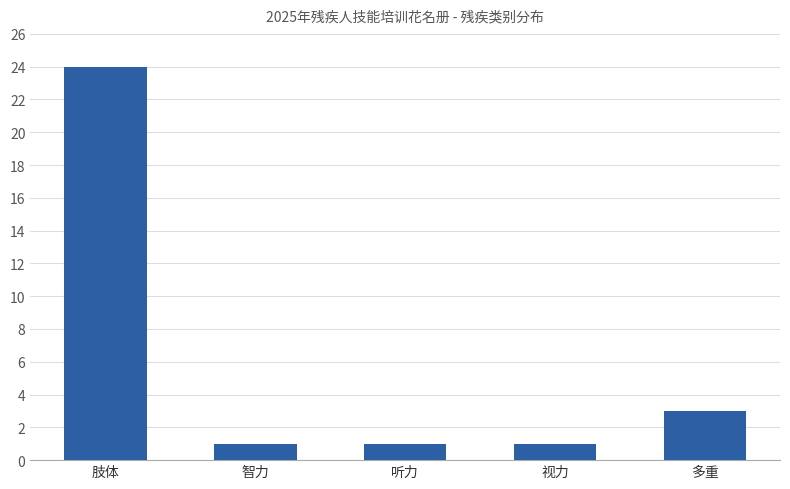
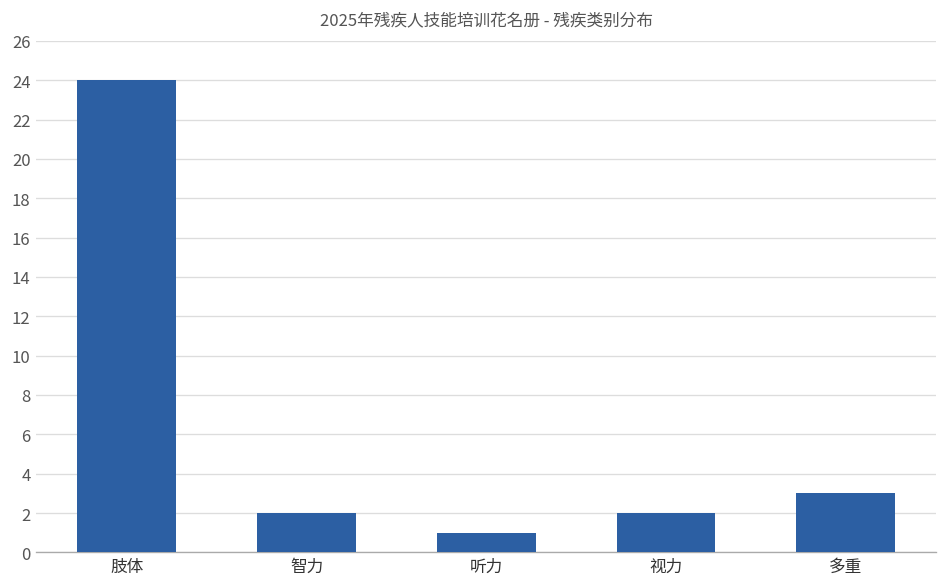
  {
    "肢体": 24,
-   "智力": 1,
+   "智力": 2,
    "听力": 1,
-   "视力": 1,
+   "视力": 2,
    "多重": 3
  }
